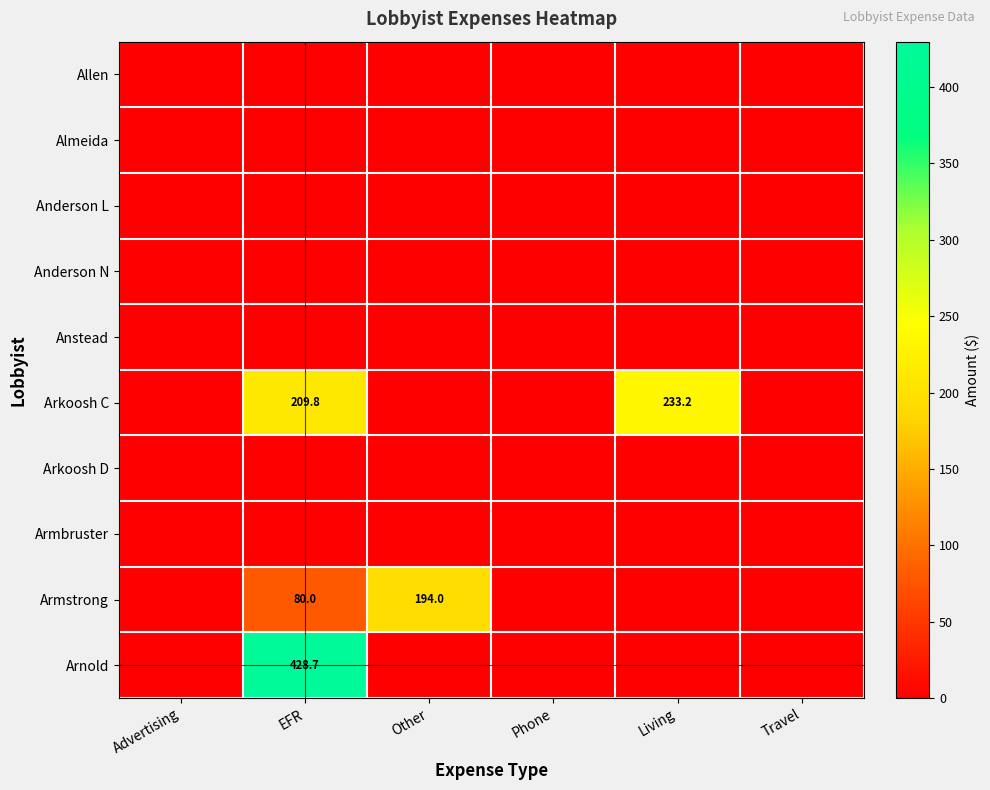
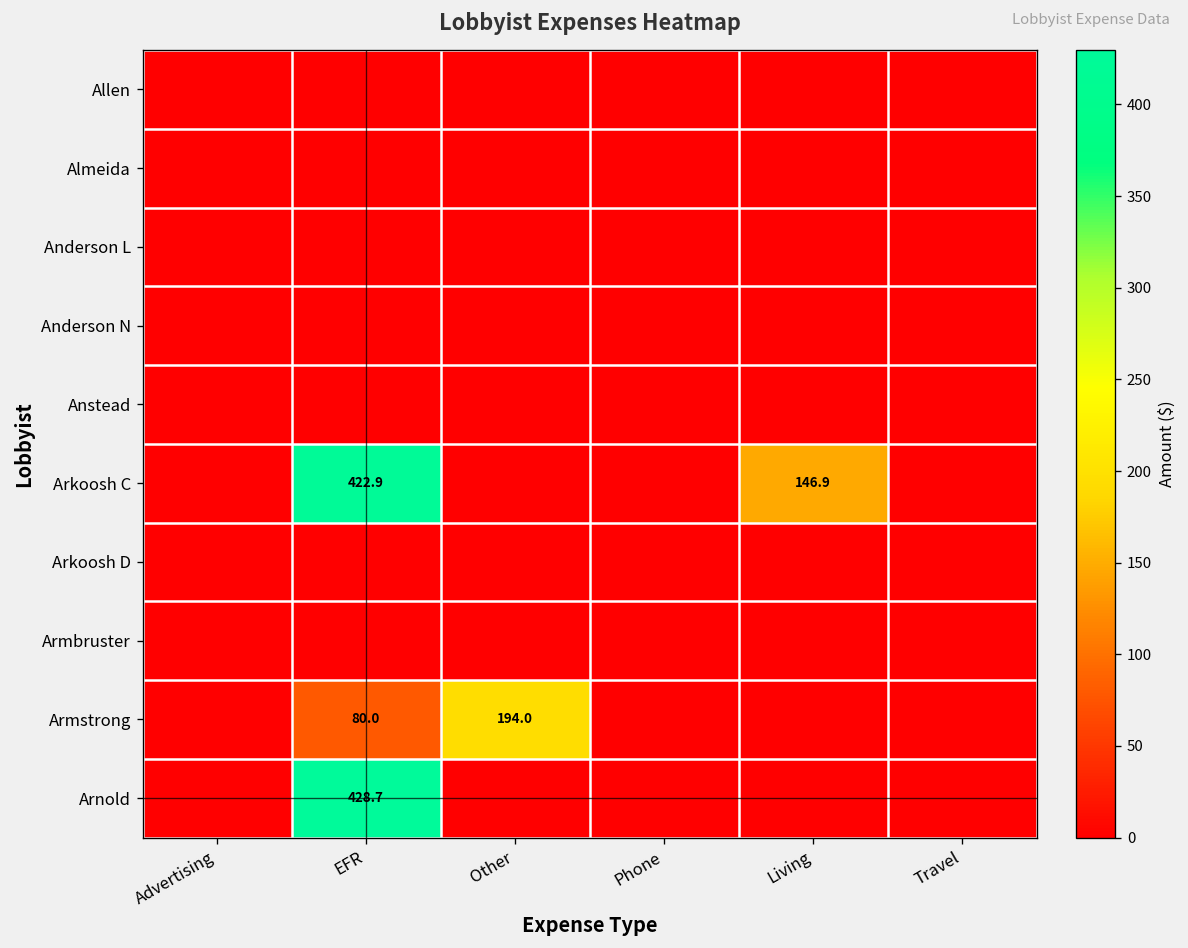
  {
    "Arkoosh C": {
-     "EFR": 209.8,
-     "Living": 233.2
+     "EFR": 422.9,
+     "Living": 146.9
    },
    "Armstrong": {
      "EFR": 80.0,
      "Other": 194.0
    },
    "Arnold": {
      "EFR": 428.7
    }
  }
